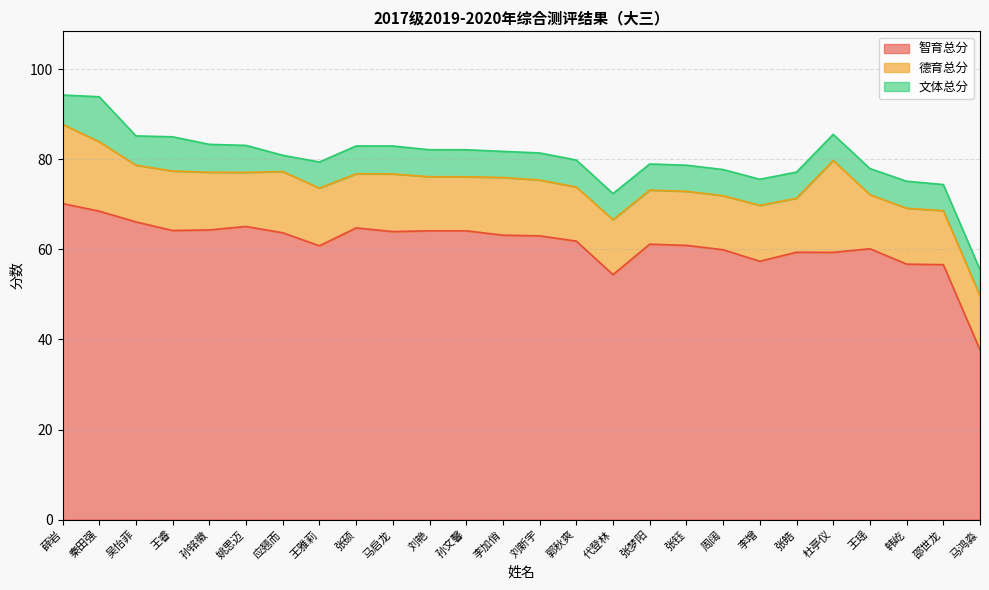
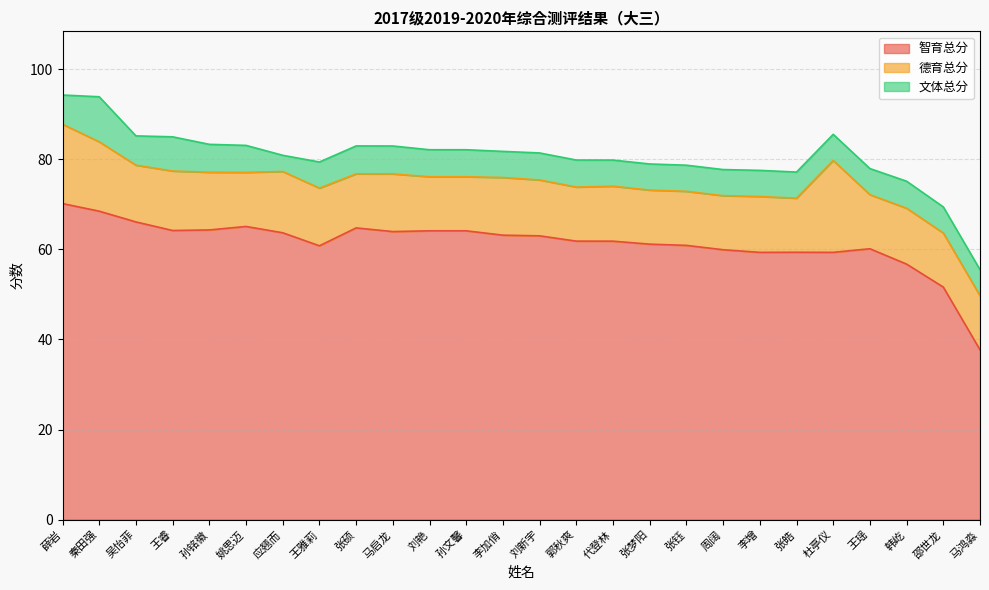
  {
    "智育总分": {
      "薛岩": 70,
      "秦田强": 68,
      "吴怡菲": 66,
      "王睿": 64,
      "孙铭徽": 64,
      "姚思迈": 65,
      "应翘而": 64,
      "王雅莉": 61,
      "张硕": 65,
      "马启龙": 64,
      "刘艳": 64,
      "孙文馨": 64,
      "李加俏": 63,
      "刘新宇": 63,
      "郭秋爽": 62,
-     "代登林": 54,
+     "代登林": 62,
      "张梦阳": 61,
      "张钰": 61,
      "周阔": 60,
-     "李增": 57,
+     "李增": 59,
      "张皓": 59,
      "杜亭仪": 59,
      "王瑶": 60,
      "韩屹": 57,
-     "邵世龙": 57,
+     "邵世龙": 52,
      "马鸿淼": 38
    },
    "德育总分": {
      "薛岩": 18,
      "秦田强": 15,
      "吴怡菲": 13,
      "王睿": 13,
      "孙铭徽": 13,
      "姚思迈": 12,
      "应翘而": 14,
      "王雅莉": 13,
      "张硕": 12,
      "马启龙": 13,
      "刘艳": 12,
      "孙文馨": 12,
      "李加俏": 13,
      "刘新宇": 12,
      "郭秋爽": 12,
      "代登林": 12,
      "张梦阳": 12,
      "张钰": 12,
      "周阔": 12,
      "李增": 12,
      "张皓": 12,
      "杜亭仪": 20,
      "王瑶": 12,
      "韩屹": 12,
      "邵世龙": 12,
      "马鸿淼": 12
    },
    "文体总分": {
      "薛岩": 7,
      "秦田强": 10,
      "吴怡菲": 7,
      "王睿": 8,
      "孙铭徽": 6,
      "姚思迈": 6,
      "应翘而": 4,
      "王雅莉": 6,
      "张硕": 6,
      "马启龙": 6,
      "刘艳": 6,
      "孙文馨": 6,
      "李加俏": 6,
      "刘新宇": 6,
      "郭秋爽": 6,
      "代登林": 6,
      "张梦阳": 6,
      "张钰": 6,
      "周阔": 6,
      "李增": 6,
      "张皓": 6,
      "杜亭仪": 6,
      "王瑶": 6,
      "韩屹": 6,
      "邵世龙": 6,
      "马鸿淼": 6
    }
  }
